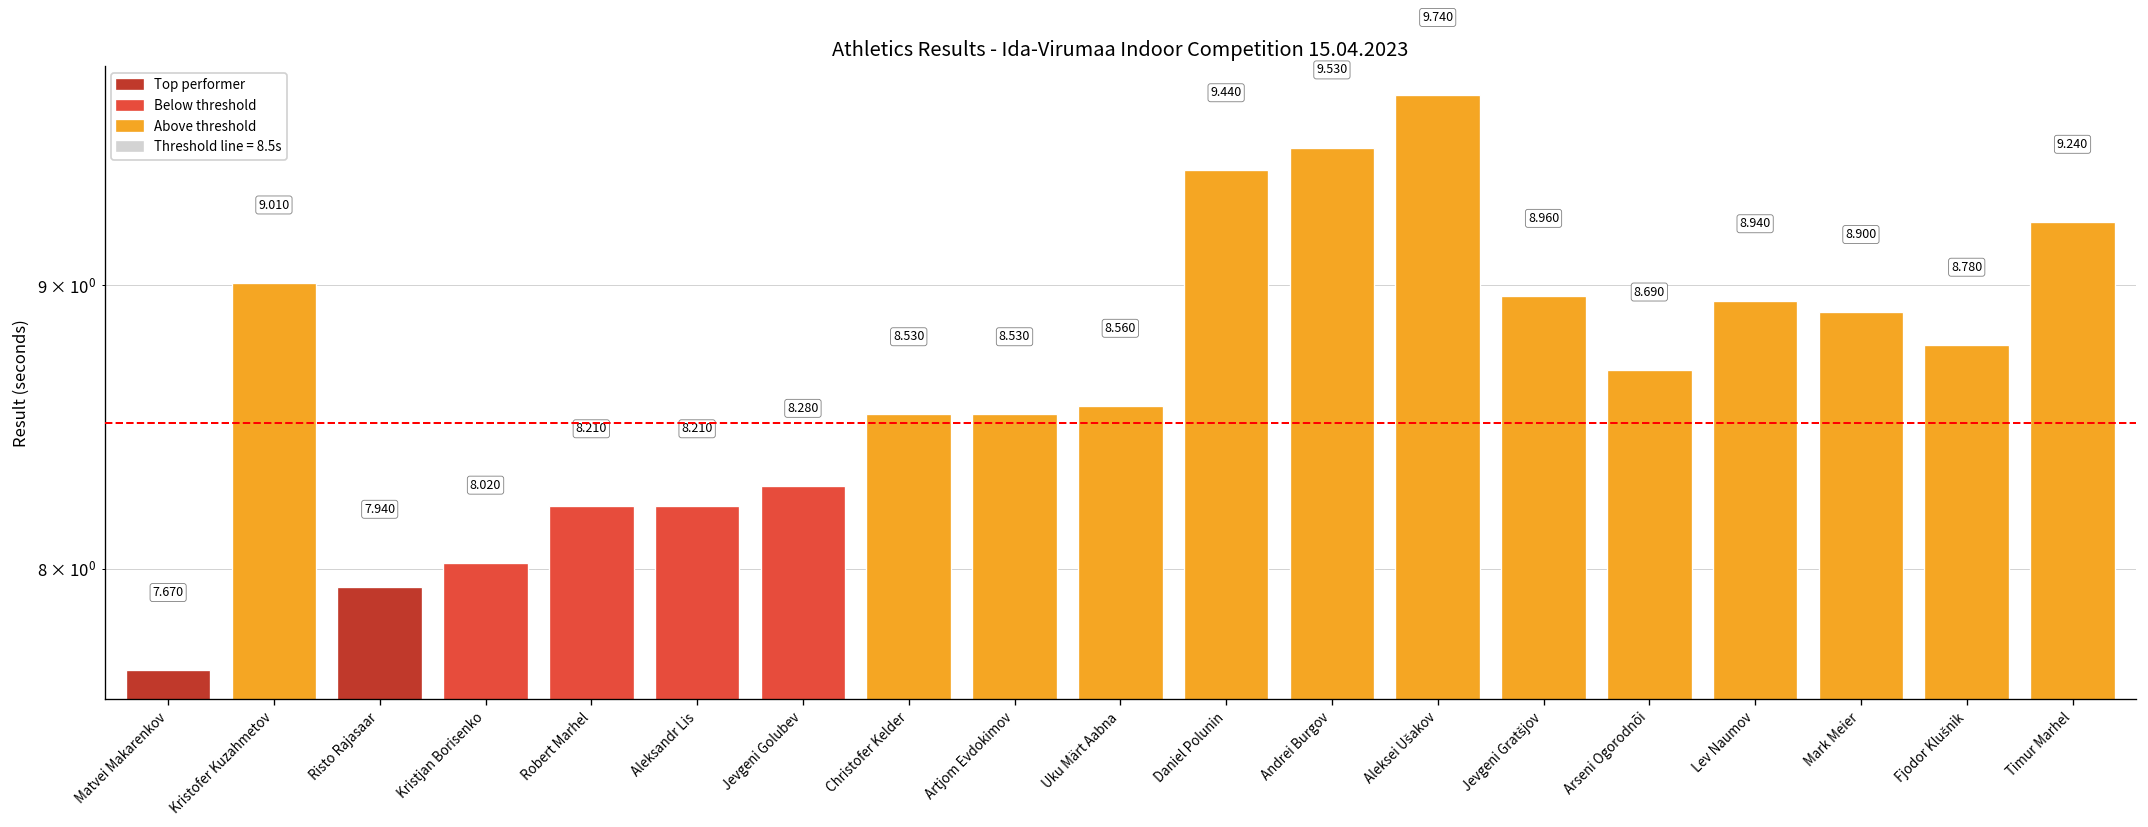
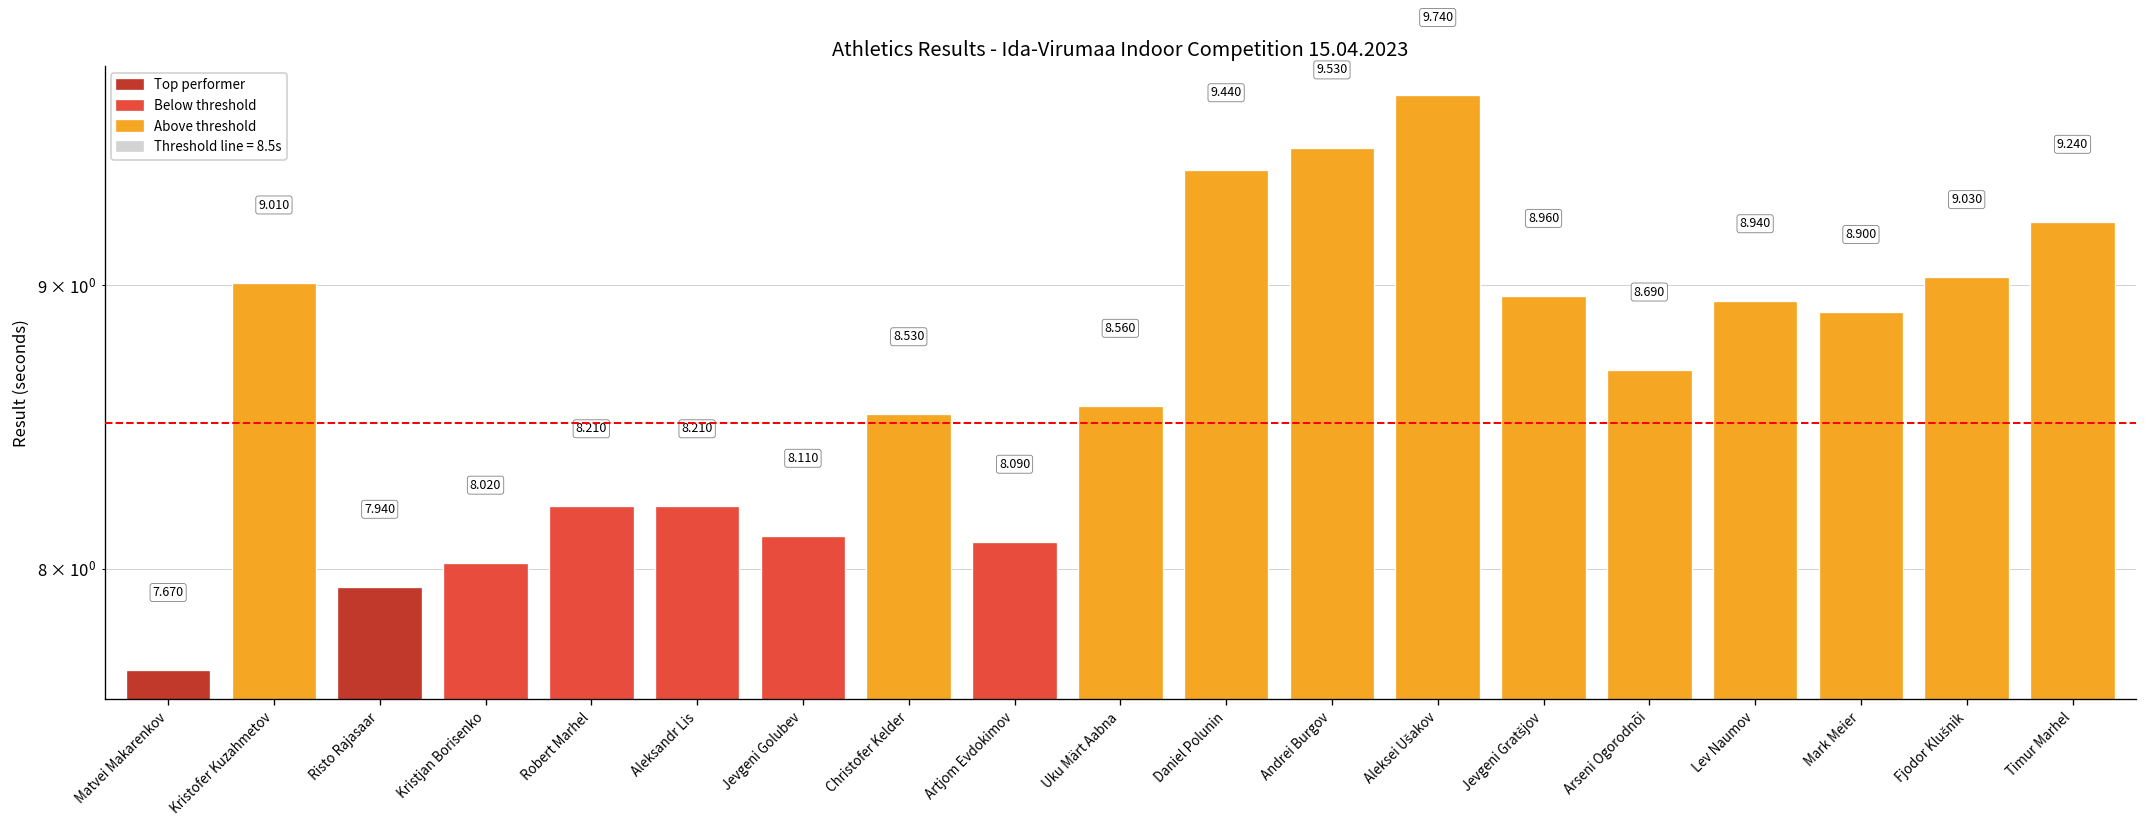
  {
-   "Jevgeni Golubev": 8.280,
-   "Artjom Evdokimov": 8.530,
-   "Fjodor Klušnik": 8.780
+   "Jevgeni Golubev": 8.110,
+   "Artjom Evdokimov": 8.090,
+   "Fjodor Klušnik": 9.030
  }
